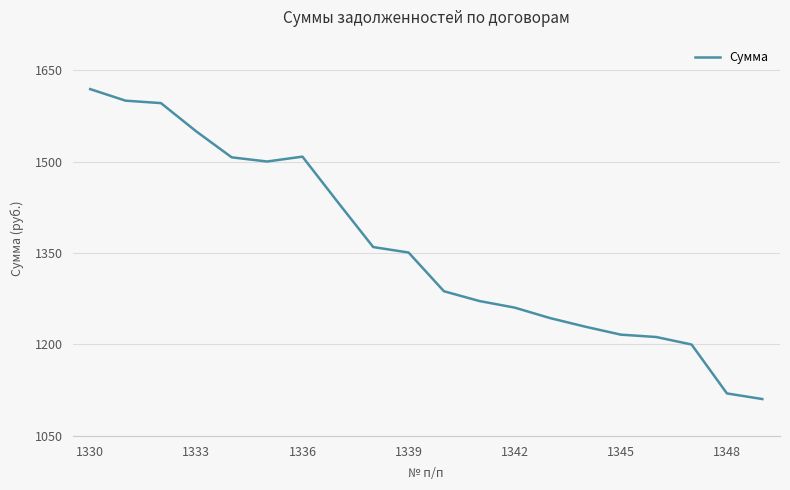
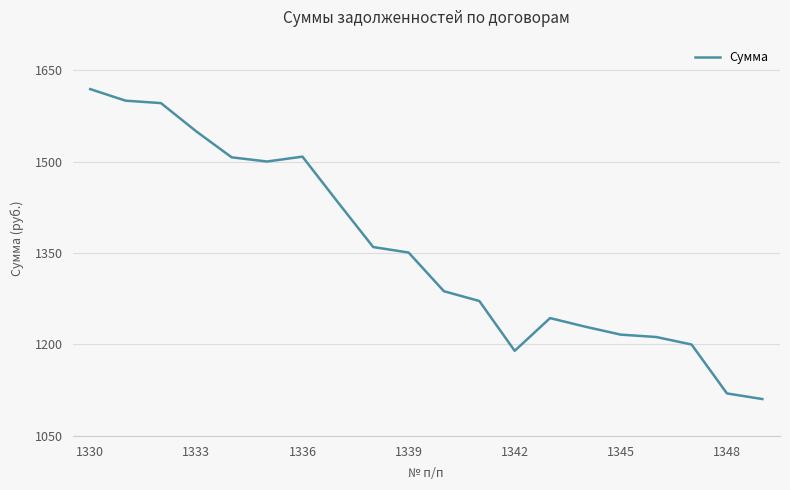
  {
    "1330": 1620,
    "1333": 1550,
    "1336": 1510,
    "1339": 1350,
-   "1342": 1260,
+   "1342": 1190,
    "1345": 1220,
    "1348": 1120
  }
